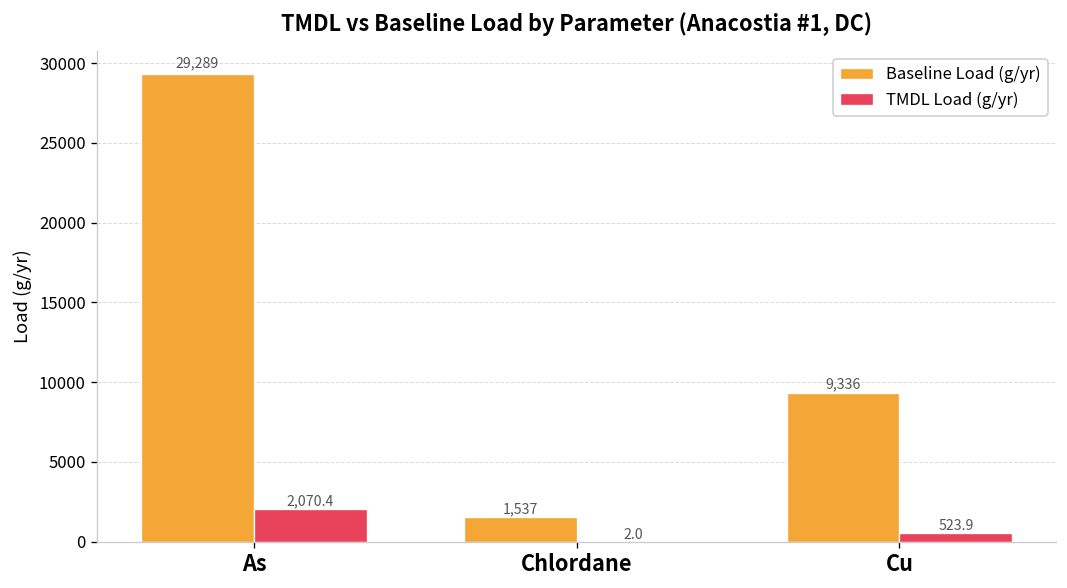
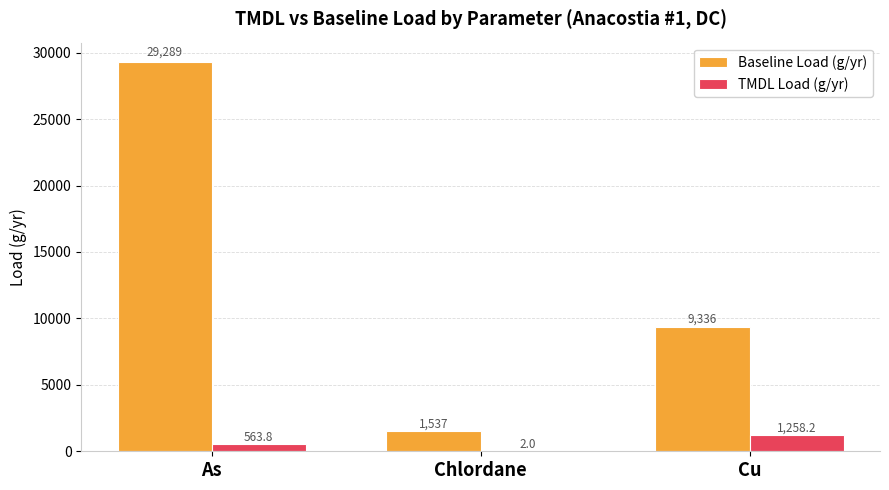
  {
    "Baseline Load (g/yr)": {
      "As": "29,289",
      "Chlordane": "1,537",
      "Cu": "9,336"
    },
    "TMDL Load (g/yr)": {
-     "As": "2,070.4",
+     "As": "563.8",
      "Chlordane": "2.0",
-     "Cu": "523.9"
+     "Cu": "1,258.2"
    }
  }
